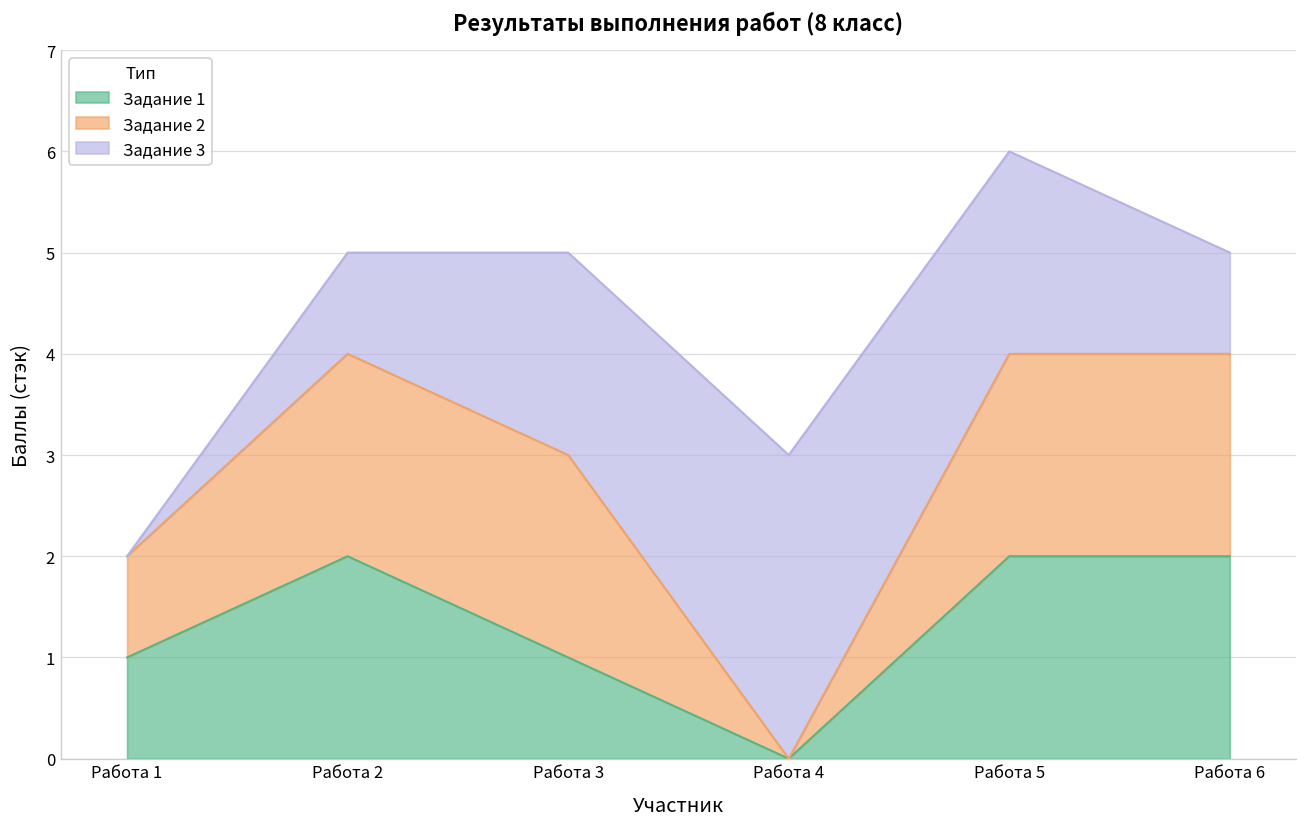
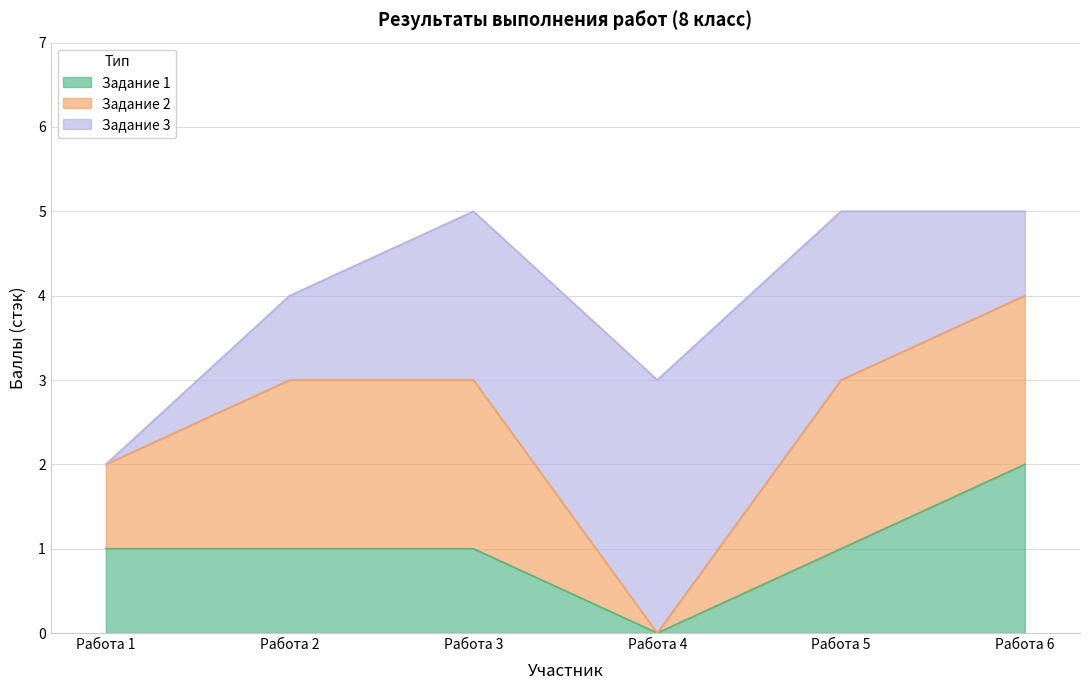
  {
    "Задание 1": {
      "Работа 1": 1,
-     "Работа 2": 2,
+     "Работа 2": 1,
      "Работа 3": 1,
-     "Работа 5": 2,
+     "Работа 5": 1,
      "Работа 6": 2
    },
    "Задание 2": {
      "Работа 2": 2,
      "Работа 3": 2,
      "Работа 5": 2,
      "Работа 6": 2
    },
    "Задание 3": {
      "Работа 2": 1,
      "Работа 3": 2,
      "Работа 4": 3,
      "Работа 5": 2,
      "Работа 6": 1
    }
  }
